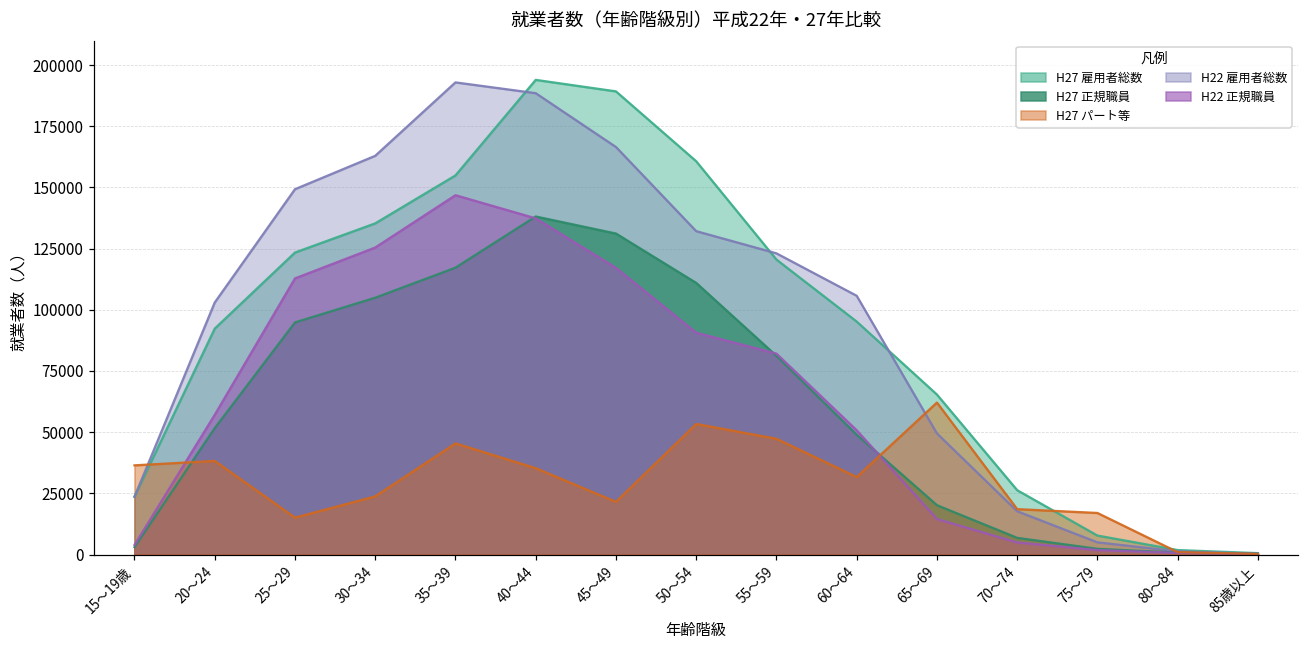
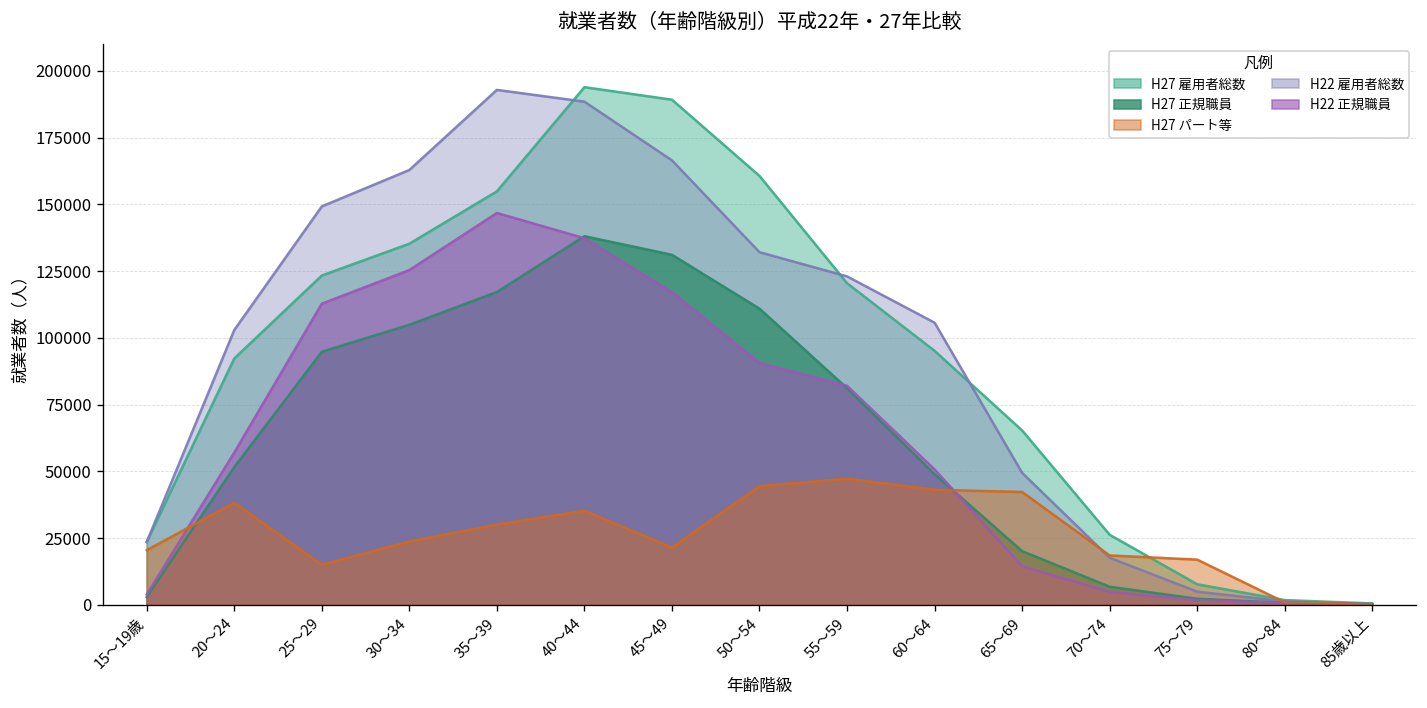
  {
    "H27 パート等": {
-     "15～19歳": 36000,
+     "15～19歳": 21000,
      "20～24": 38000,
      "25～29": 15000,
      "30～34": 24000,
-     "35～39": 45000,
+     "35～39": 30000,
      "40～44": 35000,
      "45～49": 22000,
-     "50～54": 53000,
+     "50～54": 44000,
      "55～59": 47000,
-     "60～64": 32000,
-     "65～69": 62000,
+     "60～64": 43000,
+     "65～69": 42000,
      "75～79": 17000
    }
  }
